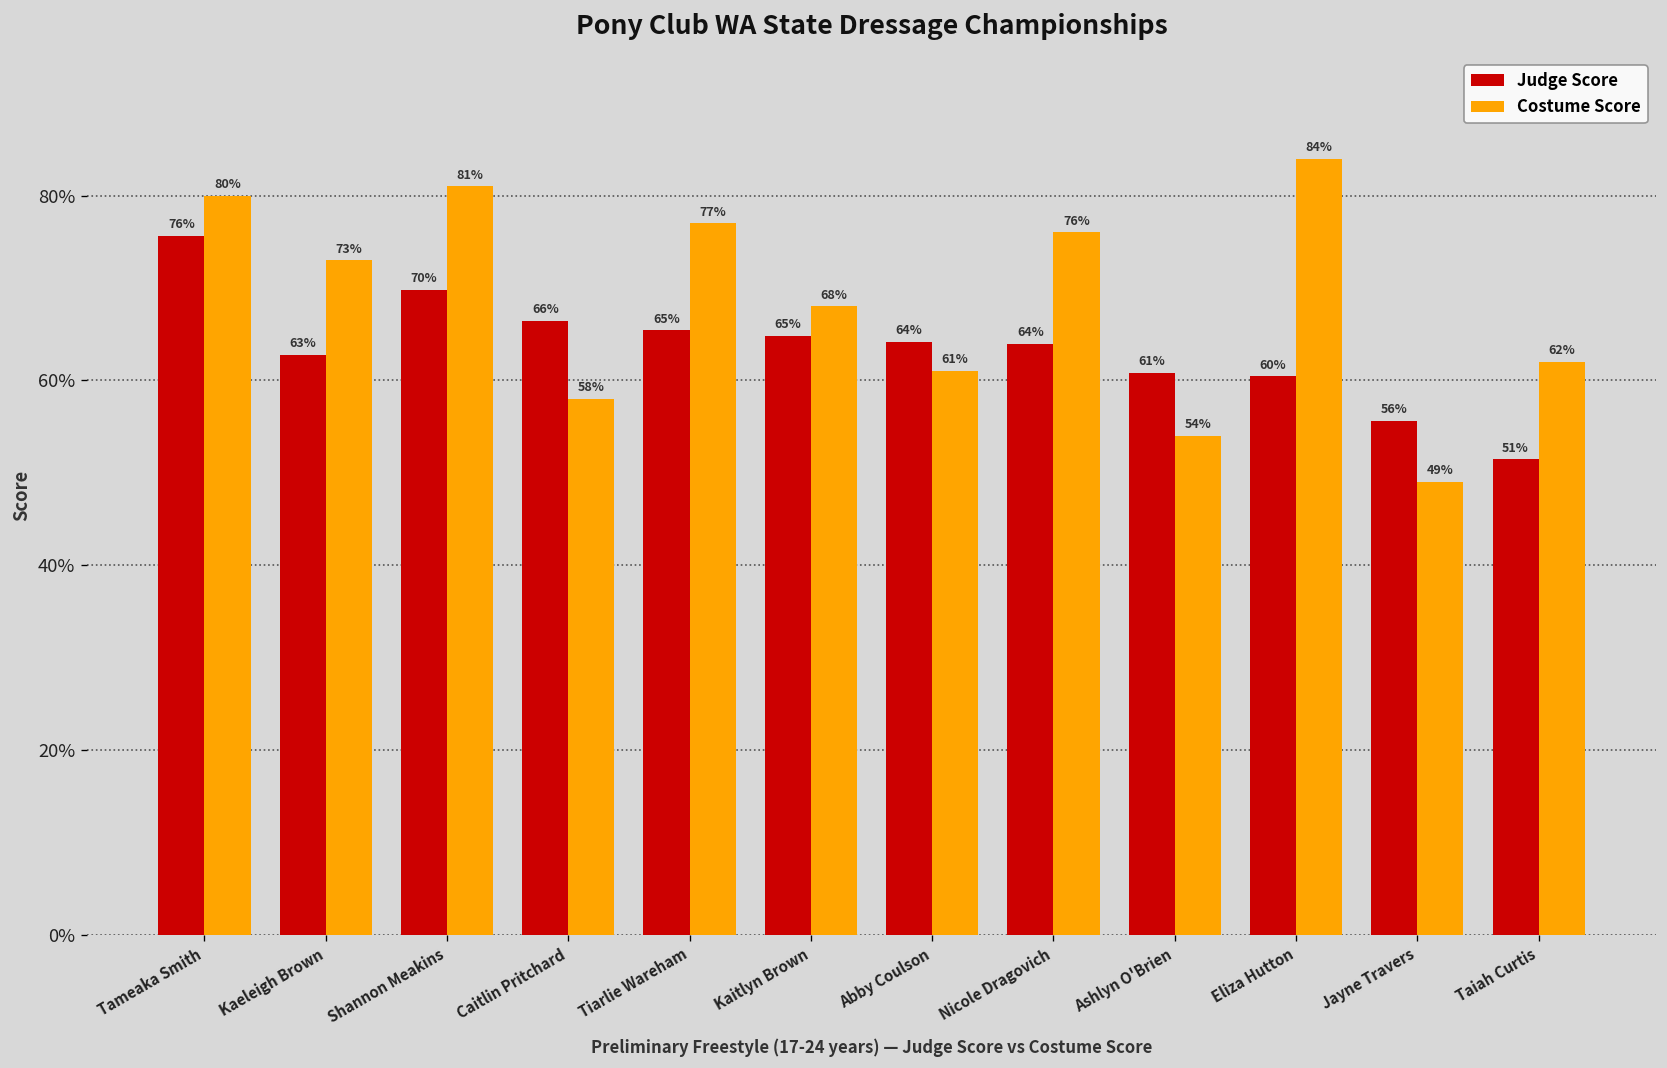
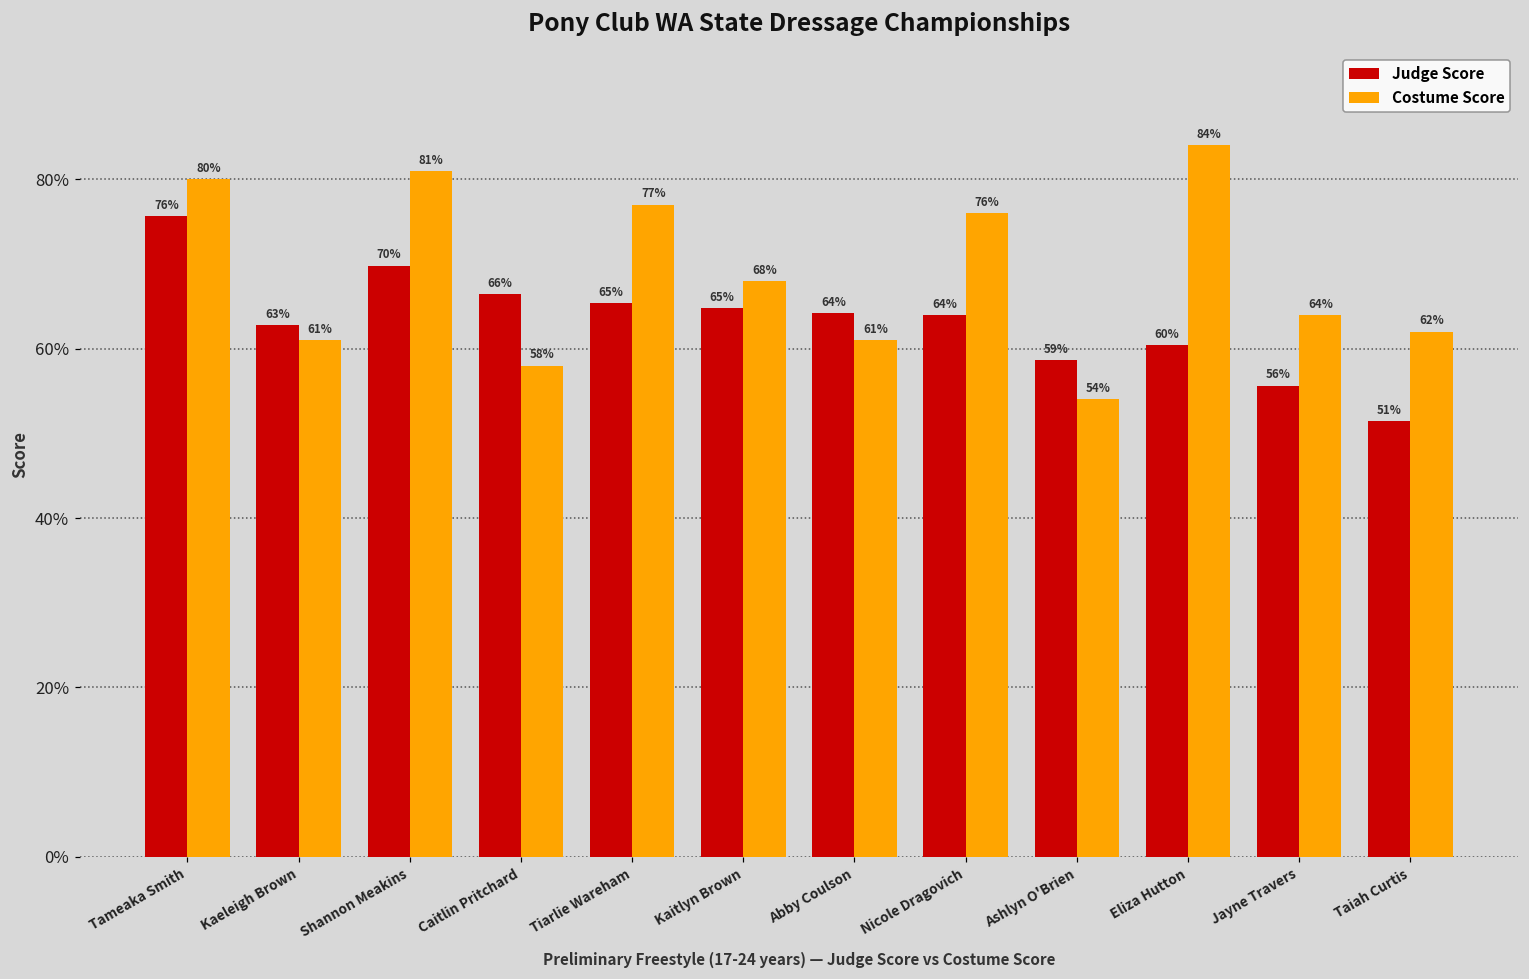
  {
    "Judge Score": {
      "Tameaka Smith": "76%",
      "Kaeleigh Brown": "63%",
      "Shannon Meakins": "70%",
      "Caitlin Pritchard": "66%",
      "Tiarlie Wareham": "65%",
      "Kaitlyn Brown": "65%",
      "Abby Coulson": "64%",
      "Nicole Dragovich": "64%",
-     "Ashlyn O'Brien": "61%",
+     "Ashlyn O'Brien": "59%",
      "Eliza Hutton": "60%",
      "Jayne Travers": "56%",
      "Taiah Curtis": "51%"
    },
    "Costume Score": {
      "Tameaka Smith": "80%",
-     "Kaeleigh Brown": "73%",
+     "Kaeleigh Brown": "61%",
      "Shannon Meakins": "81%",
      "Caitlin Pritchard": "58%",
      "Tiarlie Wareham": "77%",
      "Kaitlyn Brown": "68%",
      "Abby Coulson": "61%",
      "Nicole Dragovich": "76%",
      "Ashlyn O'Brien": "54%",
      "Eliza Hutton": "84%",
-     "Jayne Travers": "49%",
+     "Jayne Travers": "64%",
      "Taiah Curtis": "62%"
    }
  }
